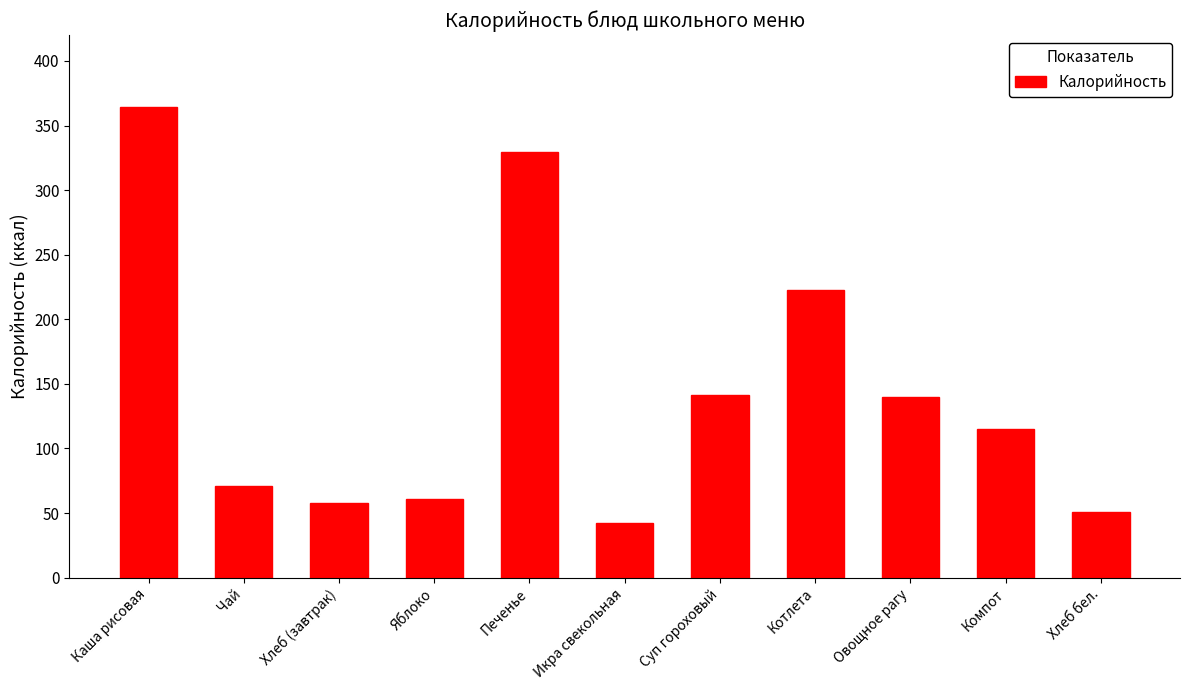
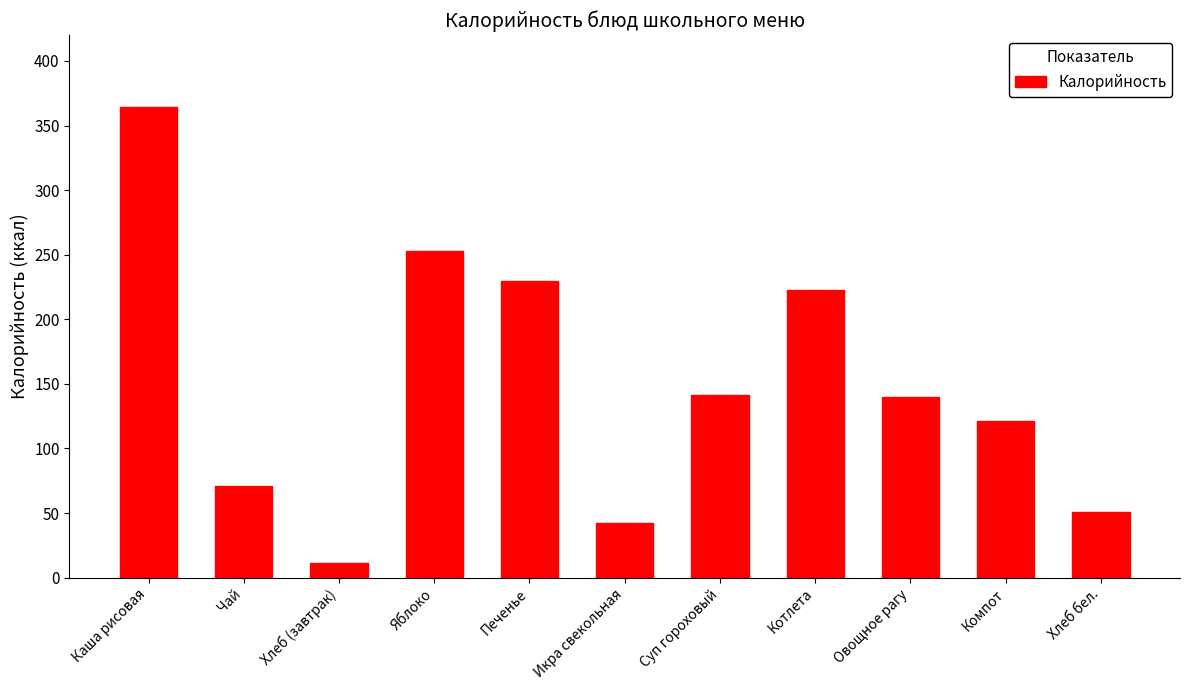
  {
    "Каша рисовая": 364,
    "Чай": 71,
-   "Хлеб (завтрак)": 58,
-   "Яблоко": 61,
-   "Печенье": 330,
+   "Хлеб (завтрак)": 11,
+   "Яблоко": 253,
+   "Печенье": 230,
    "Икра свекольная": 42,
    "Суп гороховый": 141,
    "Котлета": 223,
    "Овощное рагу": 140,
-   "Компот": 115,
+   "Компот": 121,
    "Хлеб бел.": 51
  }
